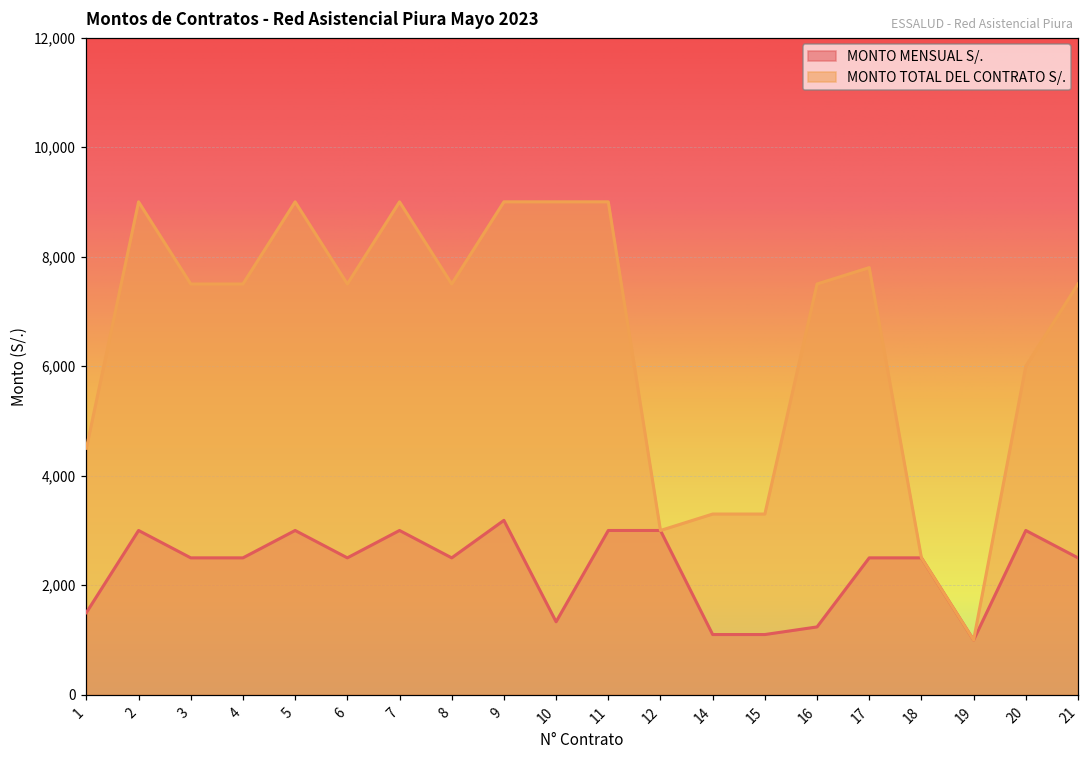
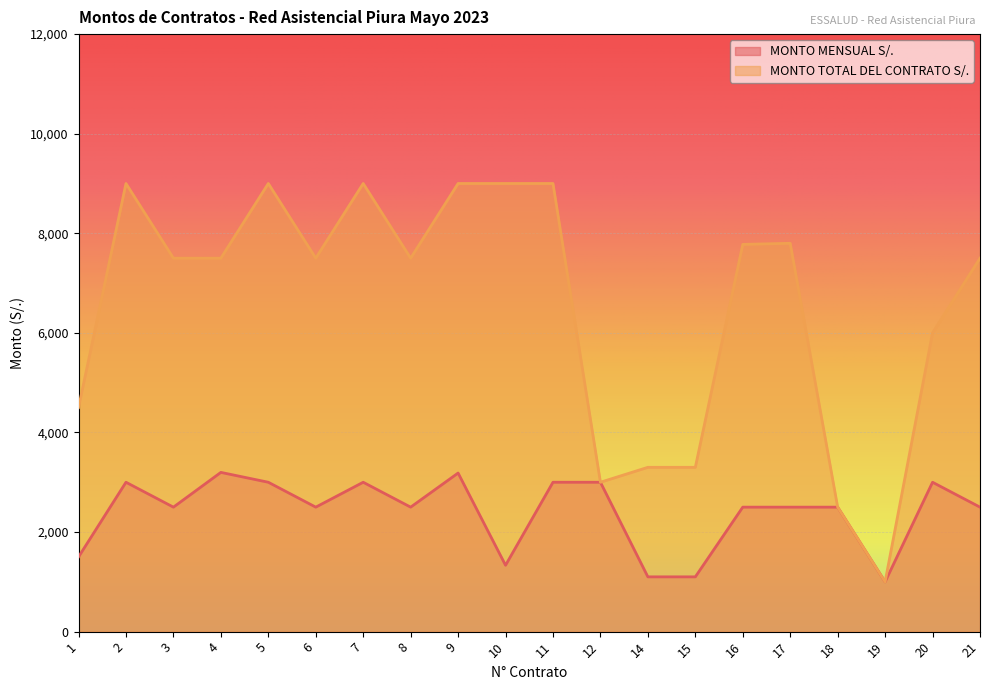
  {
    "MONTO MENSUAL S/.": {
      "1": "1,500",
      "2": "3,000",
      "3": "2,500",
-     "4": "2,500",
+     "4": "3,200",
      "5": "3,000",
      "6": "2,500",
      "7": "3,000",
      "8": "2,500",
      "9": "3,200",
      "10": "1,300",
      "11": "3,000",
      "14": "1,100",
      "15": "1,100",
-     "16": "1,200",
+     "16": "2,500",
      "17": "2,500",
      "20": "3,000",
      "21": "2,500"
    },
    "MONTO TOTAL DEL CONTRATO S/.": {
      "1": "4,500",
      "2": "9,000",
      "3": "7,500",
      "4": "7,500",
      "5": "9,000",
      "6": "7,500",
      "7": "9,000",
      "8": "7,500",
      "9": "9,000",
      "10": "9,000",
      "11": "9,000",
      "14": "3,300",
      "15": "3,300",
-     "16": "7,500",
+     "16": "7,800",
      "17": "7,800",
      "20": "6,000",
      "21": "7,500"
    }
  }
